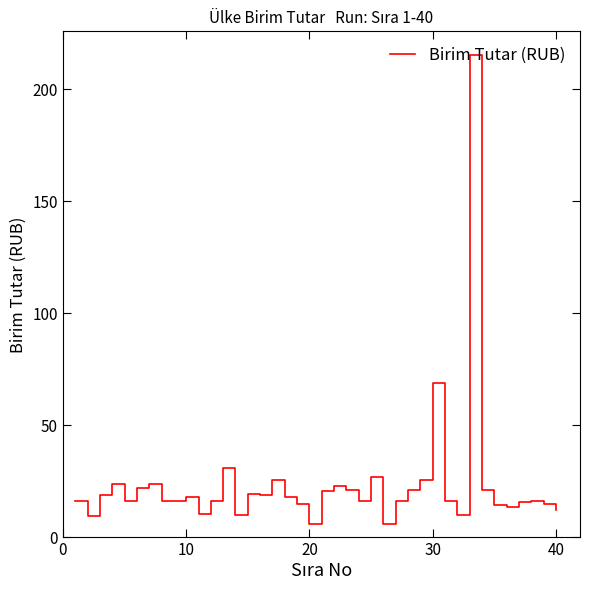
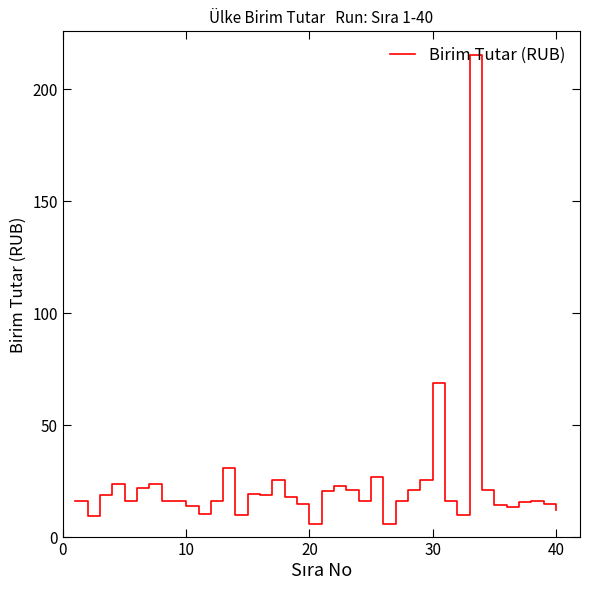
  {
-   "10": 18,
+   "10": 14,
    "20": 6,
    "30": 69,
    "40": 12
  }
